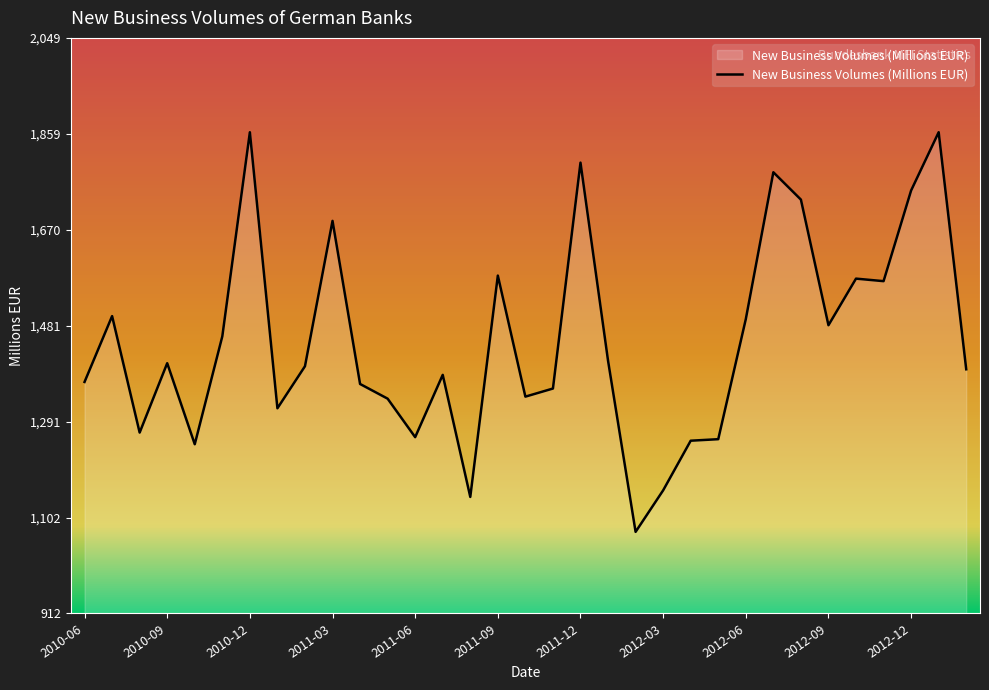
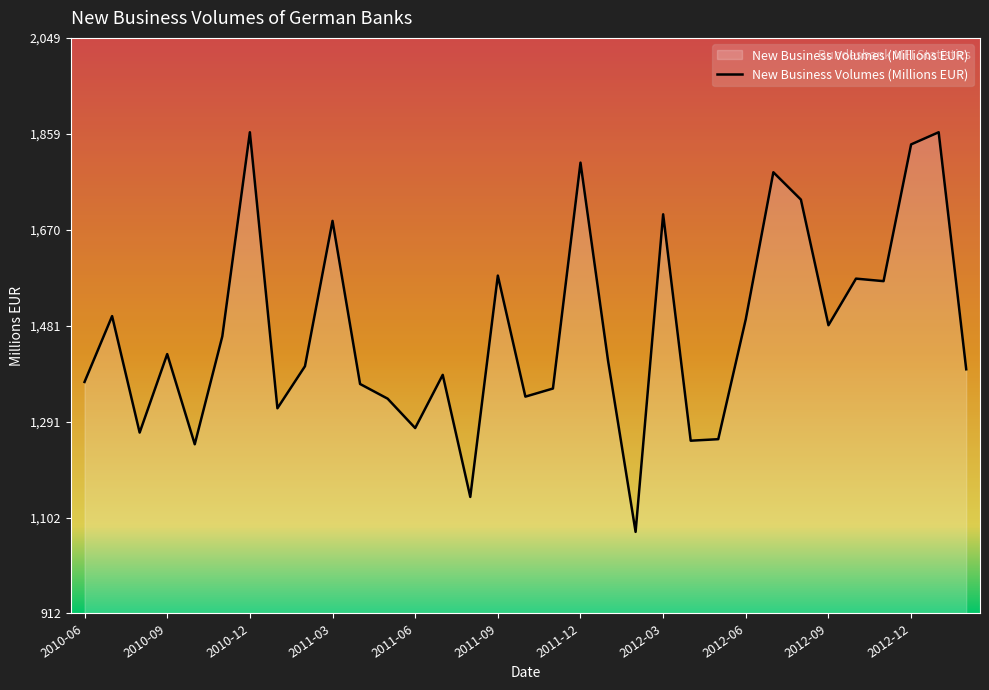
  {
    "2010-06": "1,370",
-   "2010-09": "1,410",
+   "2010-09": "1,430",
    "2010-12": "1,860",
    "2011-03": "1,690",
-   "2011-06": "1,260",
+   "2011-06": "1,280",
    "2011-09": "1,580",
    "2011-12": "1,800",
-   "2012-03": "1,160",
+   "2012-03": "1,700",
    "2012-06": "1,490",
    "2012-09": "1,480",
-   "2012-12": "1,750"
+   "2012-12": "1,840"
  }
